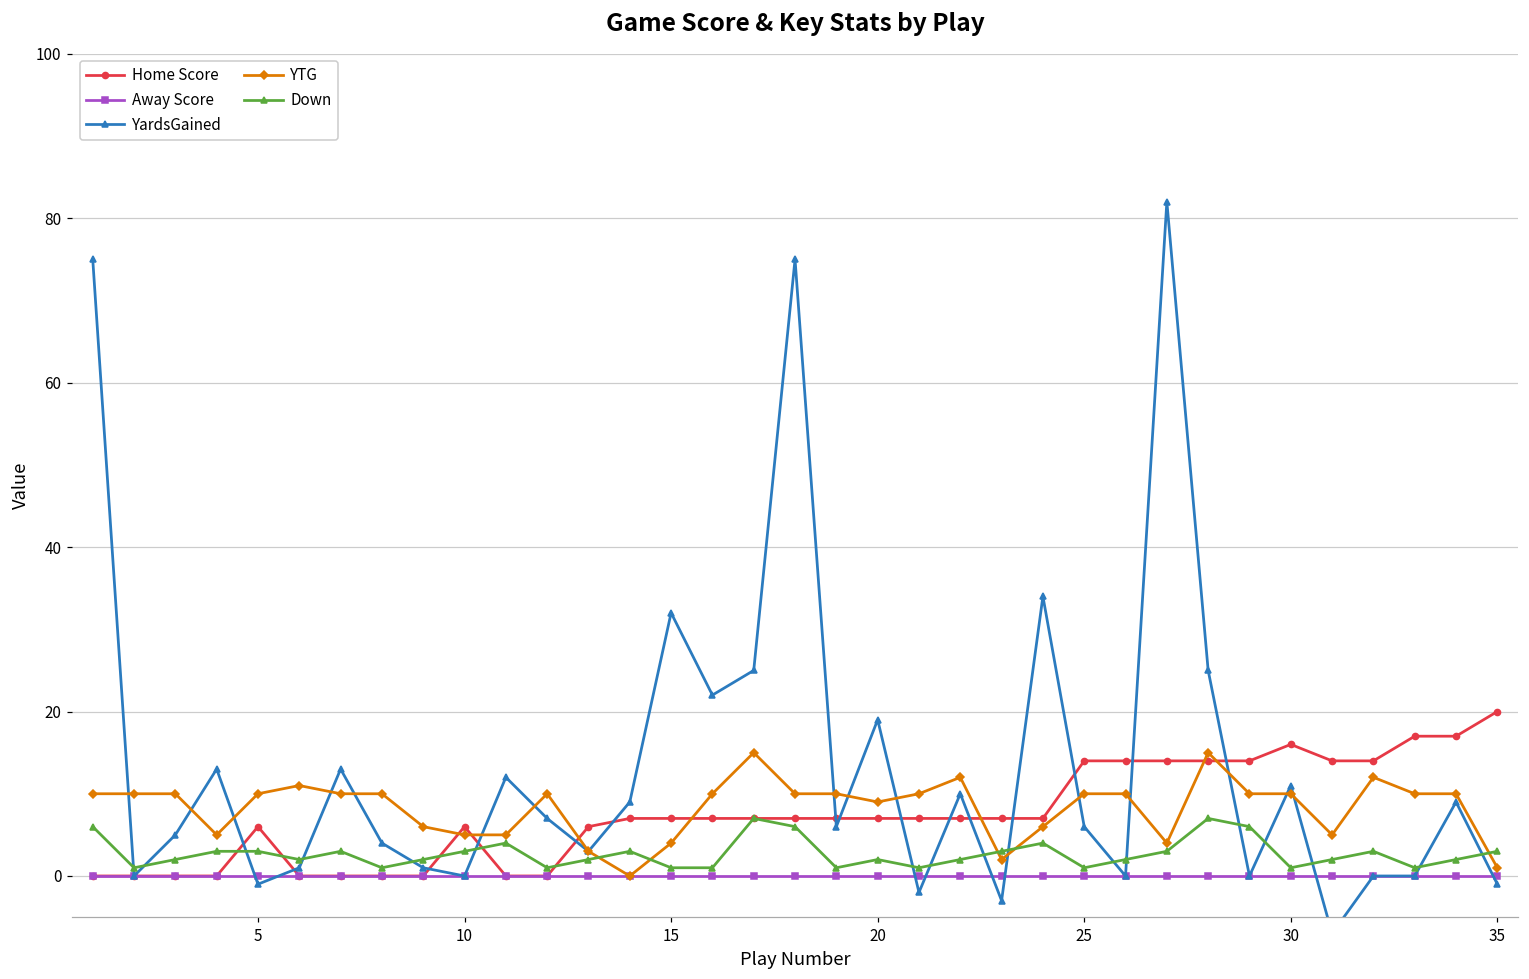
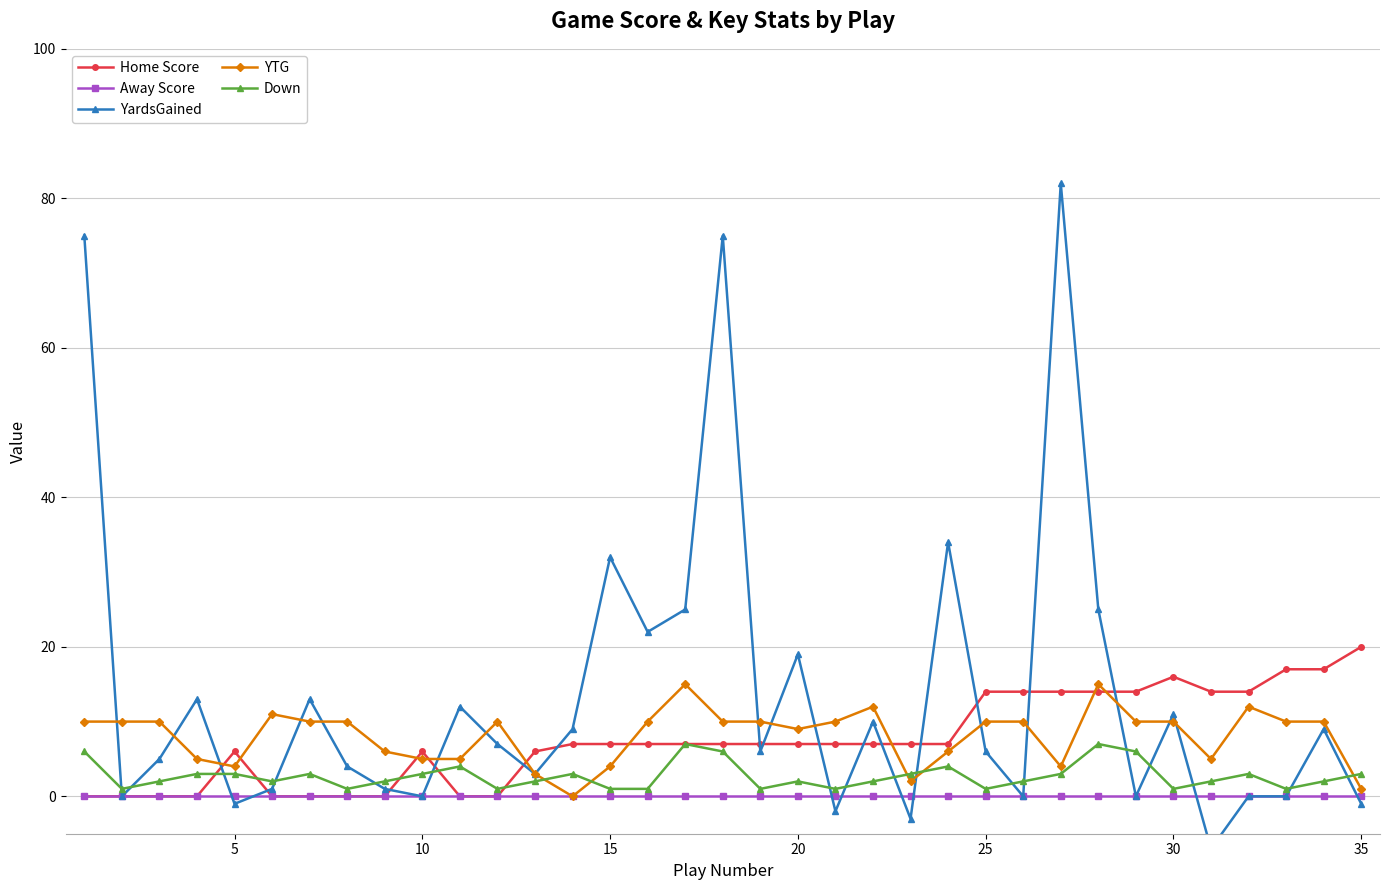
  {
    "Home Score": {
      "5": 6,
      "10": 6,
      "15": 7,
      "20": 7,
      "25": 14,
      "30": 16,
      "35": 20
    },
    "Away Score": {
      "5": 0,
      "15": 0,
      "20": 0,
      "25": 0,
      "30": 0,
      "35": 0
    },
    "YardsGained": {
      "5": -1,
      "15": 32,
      "20": 19,
      "25": 6,
      "30": 11,
      "35": -1
    },
    "YTG": {
-     "5": 10,
+     "5": 4,
      "10": 5,
      "15": 4,
      "20": 9,
      "25": 10,
      "30": 10,
      "35": 1
    },
    "Down": {
      "5": 3,
      "10": 3,
      "15": 1,
      "20": 2,
      "25": 1,
      "30": 1,
      "35": 3
    }
  }
